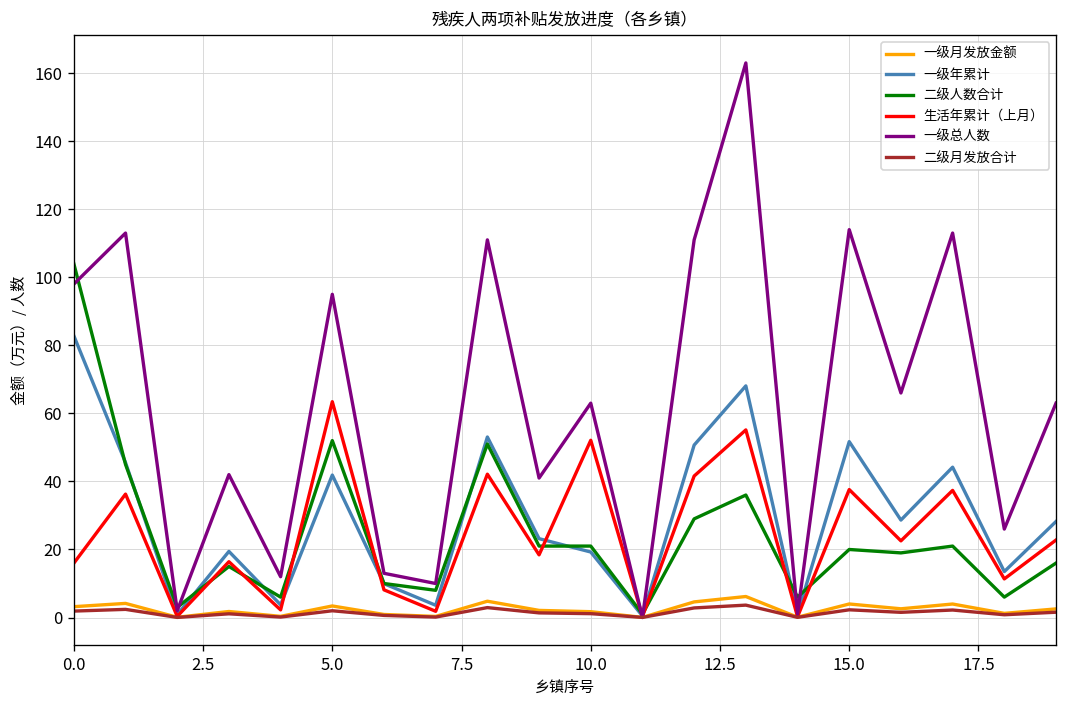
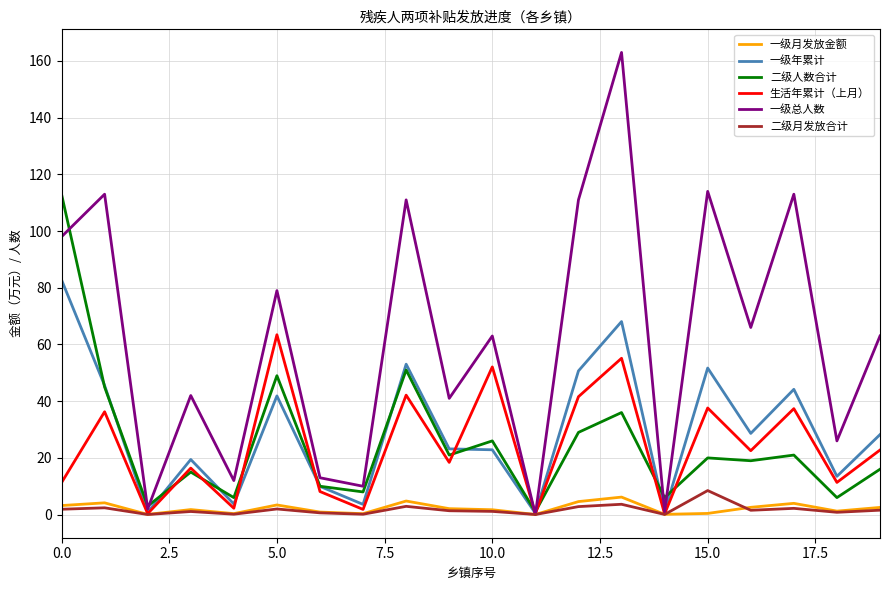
  {
    "一级月发放金额": {
      "0.0": 3,
      "5.0": 3,
-     "15.0": 4
+     "15.0": 0
    },
    "一级年累计": {
      "0.0": 83,
      "5.0": 42,
-     "10.0": 19,
+     "10.0": 23,
      "15.0": 52
    },
    "二级人数合计": {
-     "0.0": 104,
-     "5.0": 52,
-     "10.0": 21,
+     "0.0": 113,
+     "5.0": 49,
+     "10.0": 26,
      "15.0": 20
    },
    "生活年累计（上月）": {
-     "0.0": 16,
+     "0.0": 11,
      "5.0": 63,
      "10.0": 52,
      "15.0": 38
    },
    "一级总人数": {
      "0.0": 98,
-     "5.0": 95,
+     "5.0": 79,
      "10.0": 63,
      "15.0": 114
    },
    "二级月发放合计": {
      "0.0": 2,
      "5.0": 2,
-     "15.0": 2
+     "15.0": 8
    }
  }
